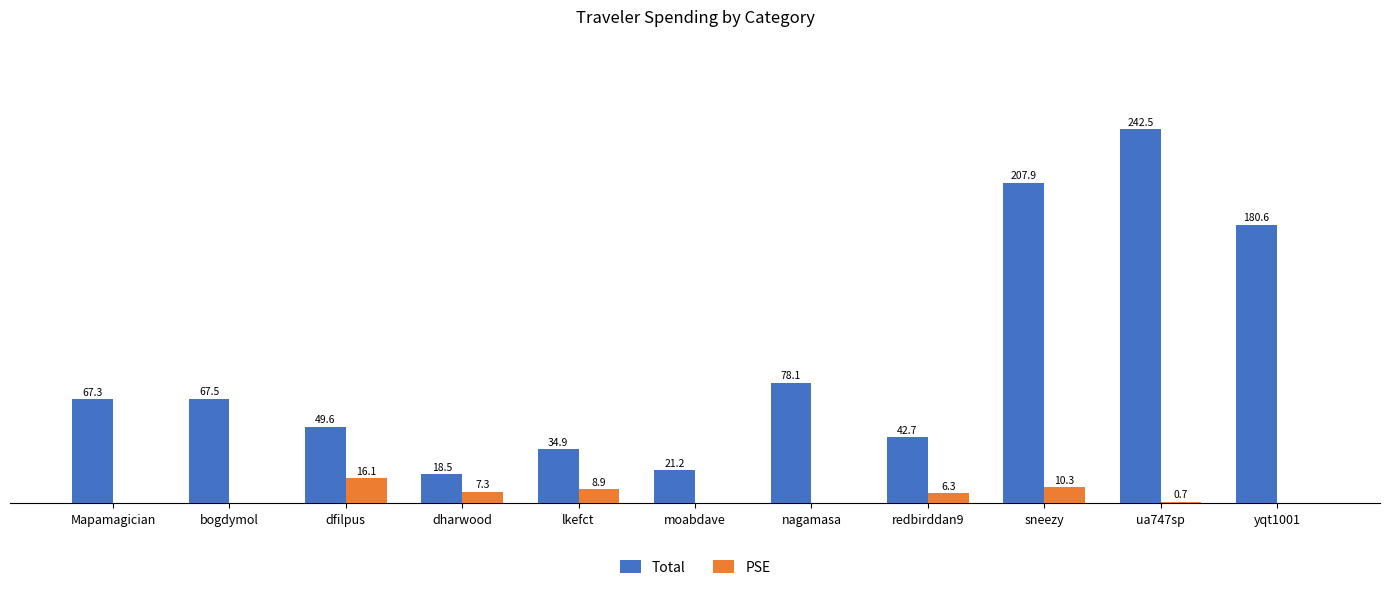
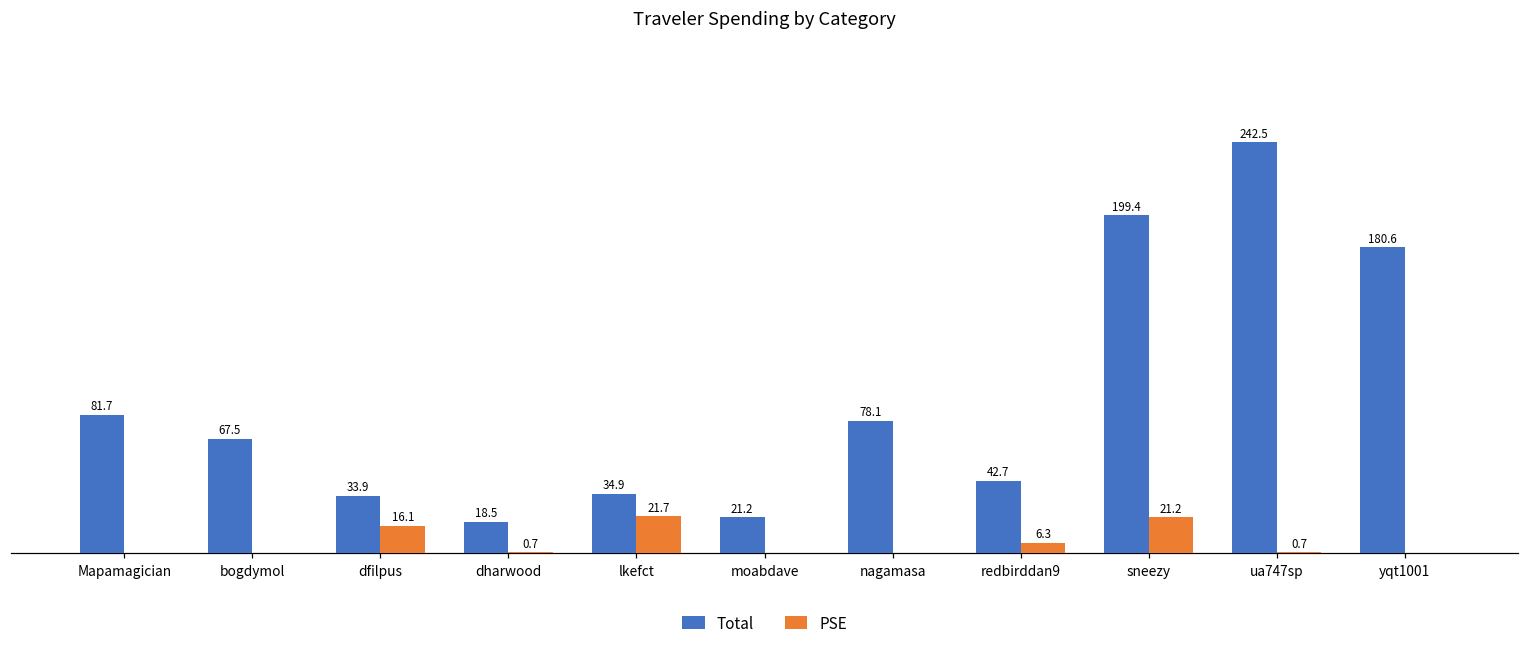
  {
    "Total": {
-     "Mapamagician": 67.3,
+     "Mapamagician": 81.7,
      "bogdymol": 67.5,
-     "dfilpus": 49.6,
+     "dfilpus": 33.9,
      "dharwood": 18.5,
      "lkefct": 34.9,
      "moabdave": 21.2,
      "nagamasa": 78.1,
      "redbirddan9": 42.7,
-     "sneezy": 207.9,
+     "sneezy": 199.4,
      "ua747sp": 242.5,
      "yqt1001": 180.6
    },
    "PSE": {
      "dfilpus": 16.1,
-     "dharwood": 7.3,
-     "lkefct": 8.9,
+     "dharwood": 0.7,
+     "lkefct": 21.7,
      "redbirddan9": 6.3,
-     "sneezy": 10.3,
+     "sneezy": 21.2,
      "ua747sp": 0.7
    }
  }
